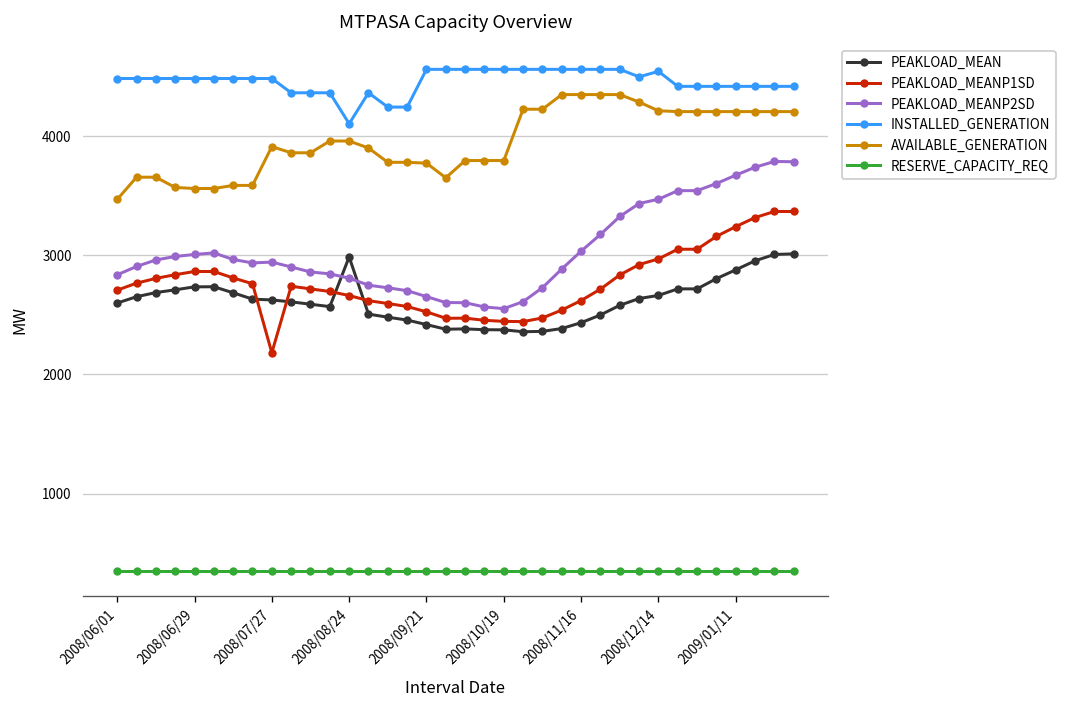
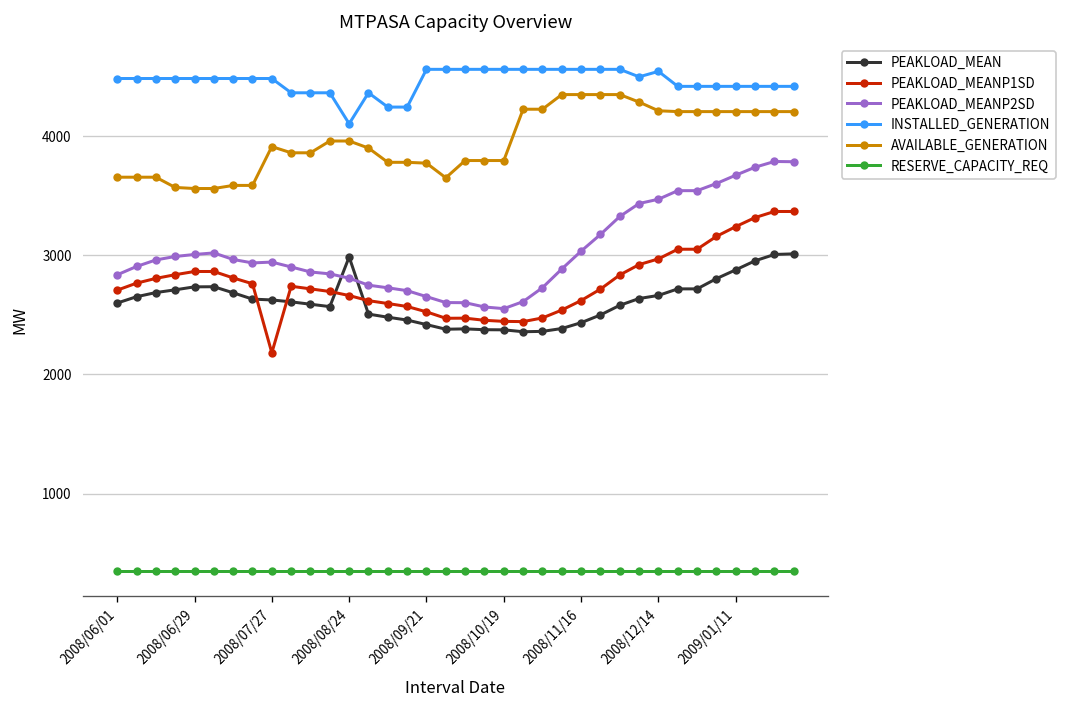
  {
    "PEAKLOAD_MEAN": {
      "2008/06/01": 2600,
      "2008/06/29": 2700,
      "2008/07/27": 2600,
      "2008/08/24": 3000,
      "2008/09/21": 2400,
      "2008/10/19": 2400,
      "2008/11/16": 2400,
      "2008/12/14": 2700,
      "2009/01/11": 2900
    },
    "PEAKLOAD_MEANP1SD": {
      "2008/06/01": 2700,
      "2008/06/29": 2900,
      "2008/07/27": 2200,
      "2008/08/24": 2700,
      "2008/09/21": 2500,
      "2008/10/19": 2400,
      "2008/11/16": 2600,
      "2008/12/14": 3000,
      "2009/01/11": 3200
    },
    "PEAKLOAD_MEANP2SD": {
      "2008/06/01": 2800,
      "2008/06/29": 3000,
      "2008/07/27": 2900,
      "2008/08/24": 2800,
      "2008/09/21": 2700,
      "2008/10/19": 2600,
      "2008/11/16": 3000,
      "2008/12/14": 3500,
      "2009/01/11": 3700
    },
    "INSTALLED_GENERATION": {
      "2008/06/01": 4500,
      "2008/06/29": 4500,
      "2008/07/27": 4500,
      "2008/08/24": 4100,
      "2008/09/21": 4600,
      "2008/10/19": 4600,
      "2008/11/16": 4600,
      "2008/12/14": 4500,
      "2009/01/11": 4400
    },
    "AVAILABLE_GENERATION": {
-     "2008/06/01": 3500,
+     "2008/06/01": 3700,
      "2008/06/29": 3600,
      "2008/07/27": 3900,
      "2008/08/24": 4000,
      "2008/09/21": 3800,
      "2008/10/19": 3800,
      "2008/11/16": 4400,
      "2008/12/14": 4200,
      "2009/01/11": 4200
    },
    "RESERVE_CAPACITY_REQ": {
      "2008/06/01": 400,
      "2008/06/29": 400,
      "2008/07/27": 400,
      "2008/08/24": 400,
      "2008/09/21": 400,
      "2008/10/19": 400,
      "2008/11/16": 400,
      "2008/12/14": 400,
      "2009/01/11": 400
    }
  }
